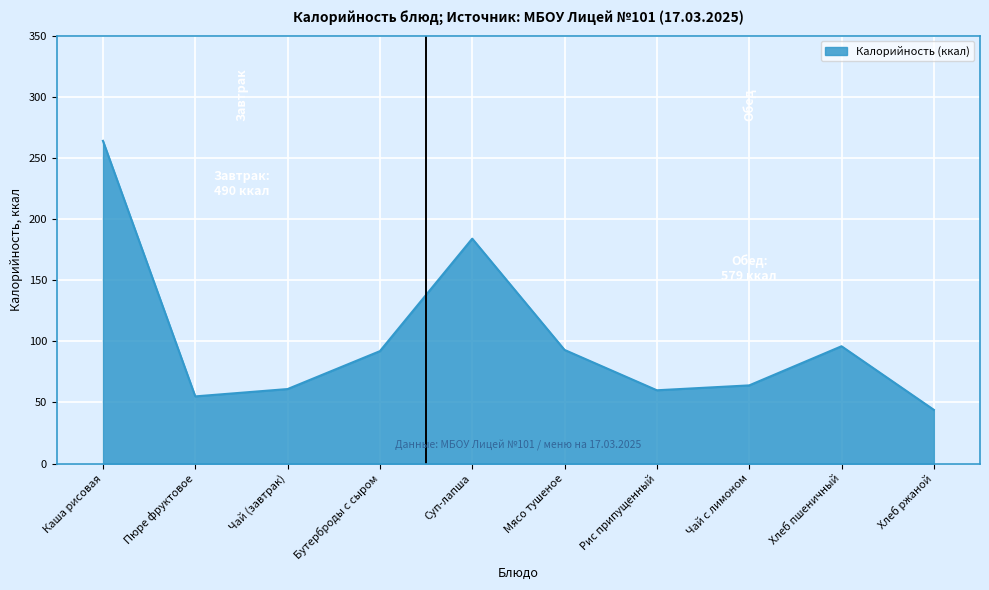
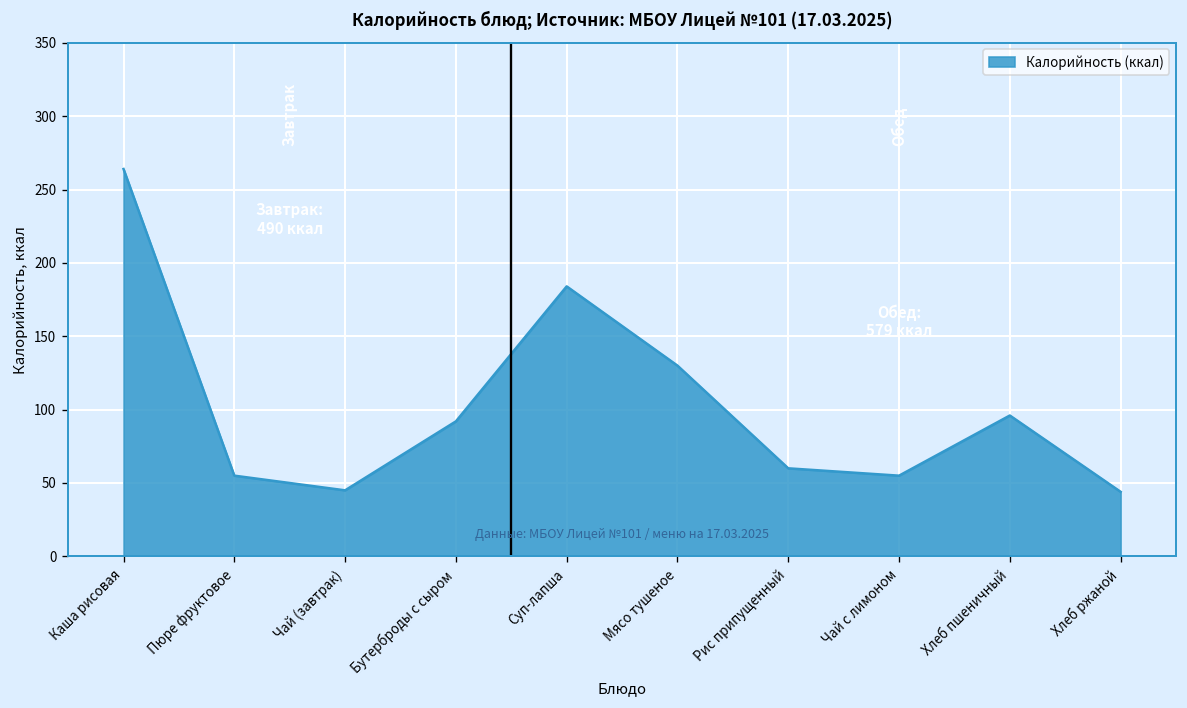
  {
    "Каша рисовая": 264,
    "Пюре фруктовое": 55,
-   "Чай (завтрак)": 61,
+   "Чай (завтрак)": 45,
    "Бутерброды с сыром": 92,
    "Суп-лапша": 184,
-   "Мясо тушеное": 93,
+   "Мясо тушеное": 130,
    "Рис припущенный": 60,
-   "Чай с лимоном": 64,
+   "Чай с лимоном": 55,
    "Хлеб пшеничный": 96,
    "Хлеб ржаной": 44
  }
